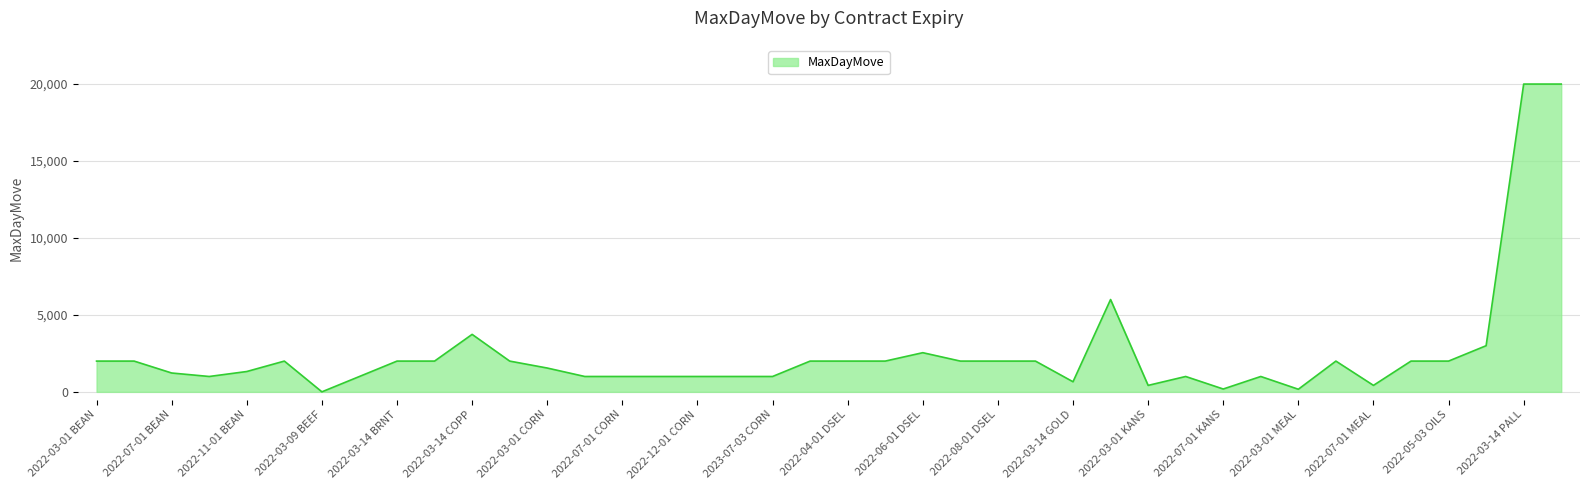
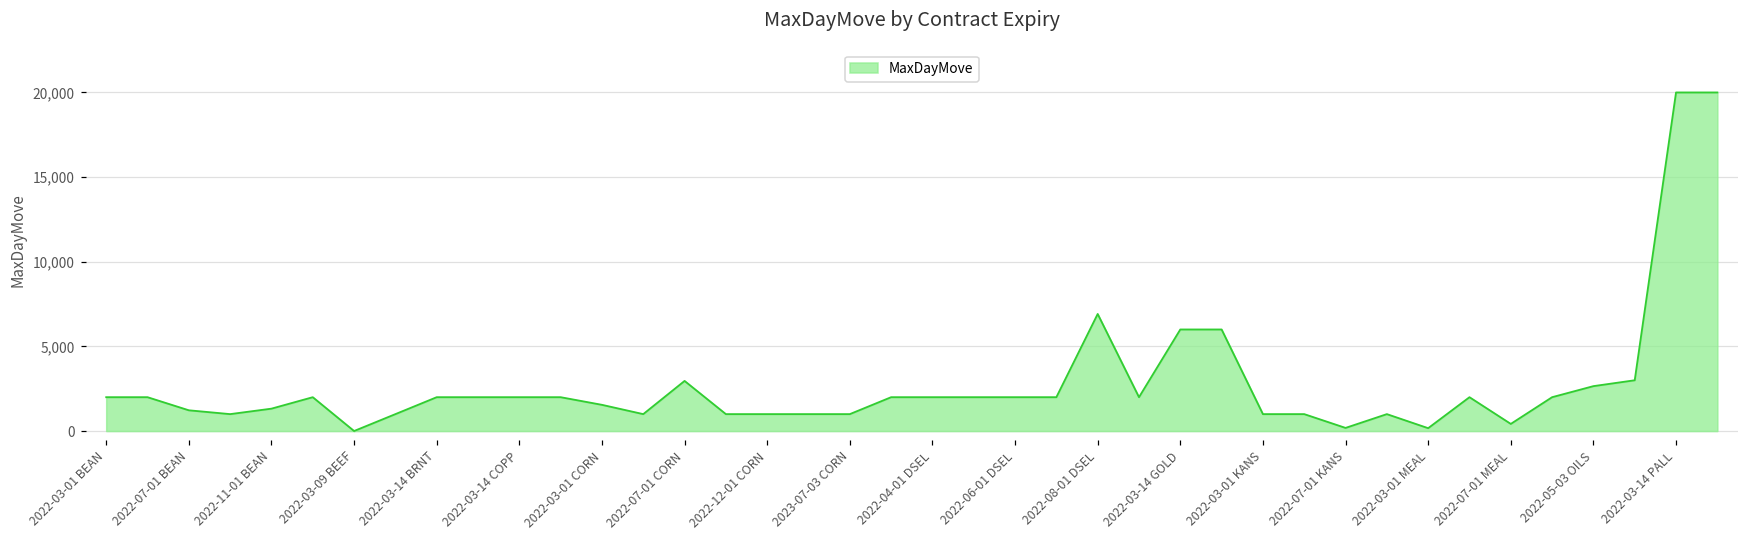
  {
    "2022-03-01 BEAN": "2,000",
    "2022-07-01 BEAN": "1,200",
    "2022-11-01 BEAN": "1,300",
    "2022-03-09 BEEF": "0",
    "2022-03-14 BRNT": "2,000",
-   "2022-03-14 COPP": "3,700",
+   "2022-03-14 COPP": "2,000",
    "2022-03-01 CORN": "1,500",
-   "2022-07-01 CORN": "1,000",
+   "2022-07-01 CORN": "3,000",
    "2022-12-01 CORN": "1,000",
    "2023-07-03 CORN": "1,000",
    "2022-04-01 DSEL": "2,000",
-   "2022-06-01 DSEL": "2,500",
-   "2022-08-01 DSEL": "2,000",
-   "2022-03-14 GOLD": "700",
-   "2022-03-01 KANS": "400",
+   "2022-06-01 DSEL": "2,000",
+   "2022-08-01 DSEL": "6,900",
+   "2022-03-14 GOLD": "6,000",
+   "2022-03-01 KANS": "1,000",
    "2022-07-01 KANS": "200",
    "2022-03-01 MEAL": "200",
    "2022-07-01 MEAL": "400",
-   "2022-05-03 OILS": "2,000",
+   "2022-05-03 OILS": "2,700",
    "2022-03-14 PALL": "20,000"
  }
